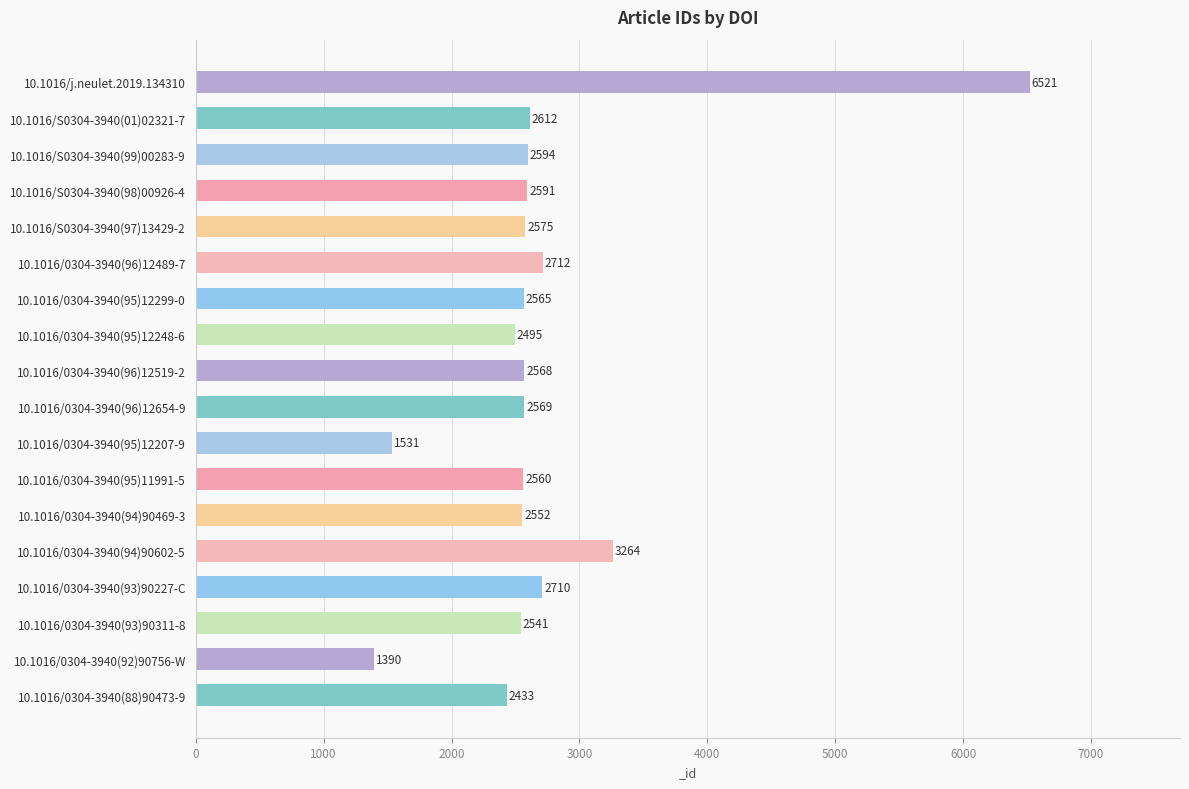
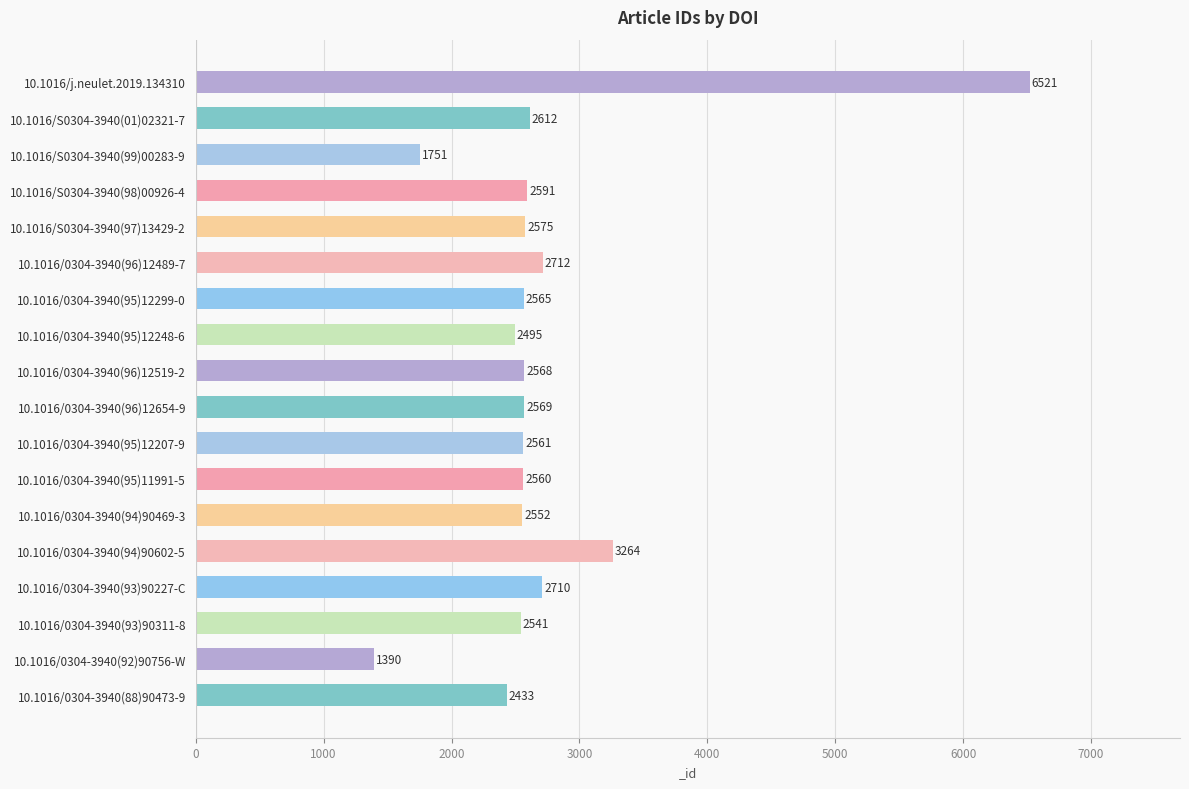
  {
    "10.1016/j.neulet.2019.134310": 6521,
    "10.1016/S0304-3940(01)02321-7": 2612,
-   "10.1016/S0304-3940(99)00283-9": 2594,
+   "10.1016/S0304-3940(99)00283-9": 1751,
    "10.1016/S0304-3940(98)00926-4": 2591,
    "10.1016/S0304-3940(97)13429-2": 2575,
    "10.1016/0304-3940(96)12489-7": 2712,
    "10.1016/0304-3940(95)12299-0": 2565,
    "10.1016/0304-3940(95)12248-6": 2495,
    "10.1016/0304-3940(96)12519-2": 2568,
    "10.1016/0304-3940(96)12654-9": 2569,
-   "10.1016/0304-3940(95)12207-9": 1531,
+   "10.1016/0304-3940(95)12207-9": 2561,
    "10.1016/0304-3940(95)11991-5": 2560,
    "10.1016/0304-3940(94)90469-3": 2552,
    "10.1016/0304-3940(94)90602-5": 3264,
    "10.1016/0304-3940(93)90227-C": 2710,
    "10.1016/0304-3940(93)90311-8": 2541,
    "10.1016/0304-3940(92)90756-W": 1390,
    "10.1016/0304-3940(88)90473-9": 2433
  }
